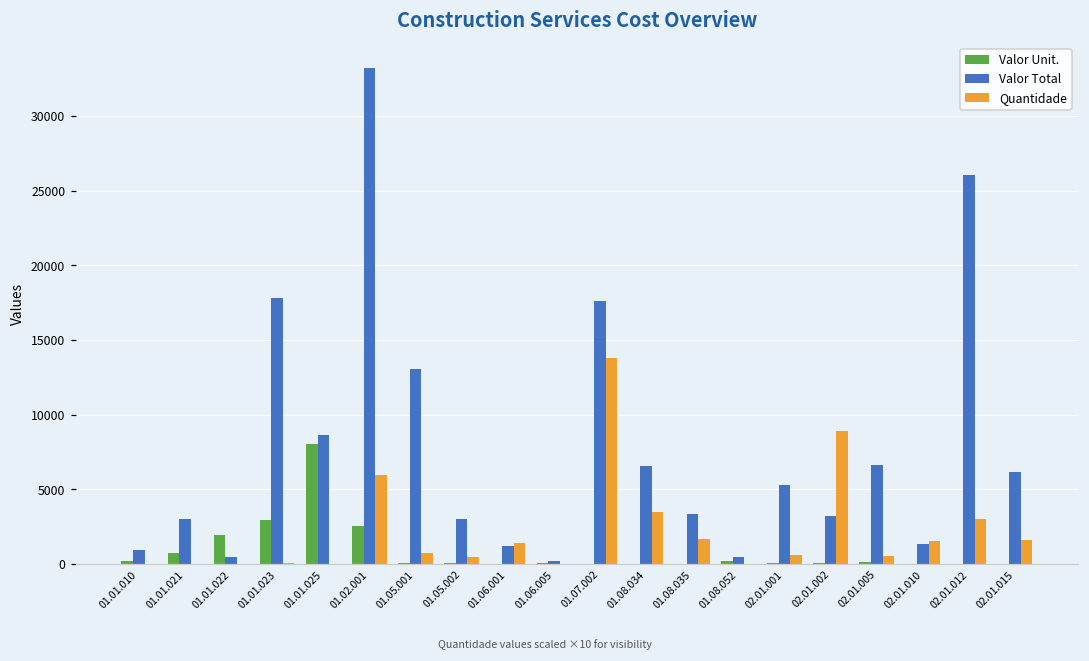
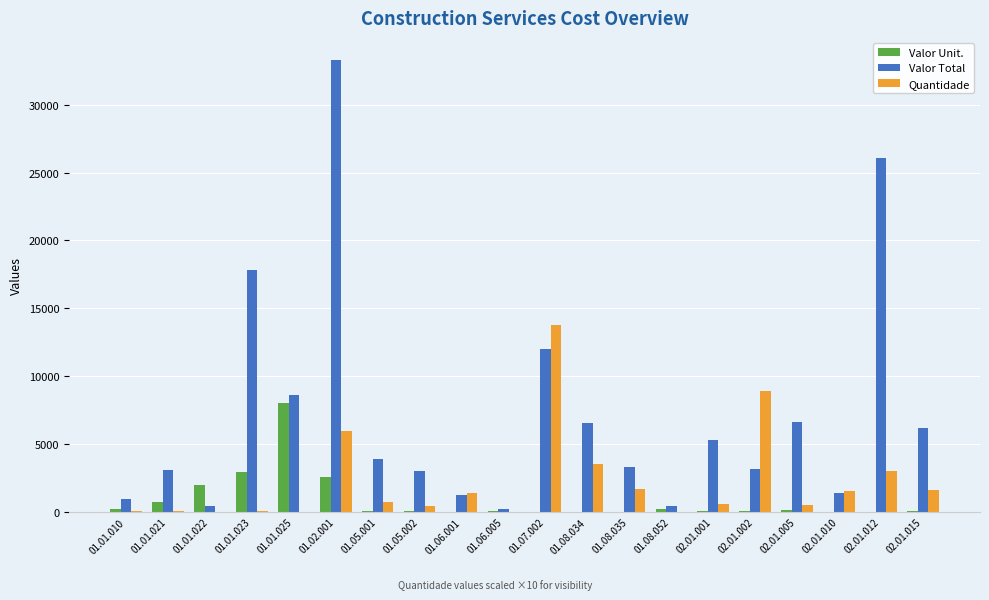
  {
    "Valor Unit.": {
      "01.01.010": 200,
      "01.01.021": 800,
      "01.01.022": 2000,
      "01.01.023": 3000,
      "01.01.025": 8000,
      "01.02.001": 2500,
      "01.08.052": 200
    },
    "Valor Total": {
      "01.01.010": 900,
      "01.01.021": 3100,
      "01.01.022": 500,
      "01.01.023": 17800,
      "01.01.025": 8600,
      "01.02.001": 33300,
-     "01.05.001": 13100,
+     "01.05.001": 3900,
      "01.05.002": 3000,
      "01.06.001": 1200,
      "01.06.005": 200,
-     "01.07.002": 17600,
+     "01.07.002": 12000,
      "01.08.034": 6600,
      "01.08.035": 3300,
      "01.08.052": 500,
      "02.01.001": 5300,
      "02.01.002": 3200,
      "02.01.005": 6700,
      "02.01.010": 1400,
      "02.01.012": 26100,
      "02.01.015": 6200
    },
    "Quantidade": {
      "01.02.001": 6000,
      "01.05.001": 800,
      "01.05.002": 500,
      "01.06.001": 1400,
      "01.07.002": 13800,
      "01.08.034": 3500,
      "01.08.035": 1700,
      "02.01.001": 600,
      "02.01.002": 8900,
      "02.01.005": 500,
      "02.01.010": 1500,
      "02.01.012": 3000,
      "02.01.015": 1600
    }
  }
